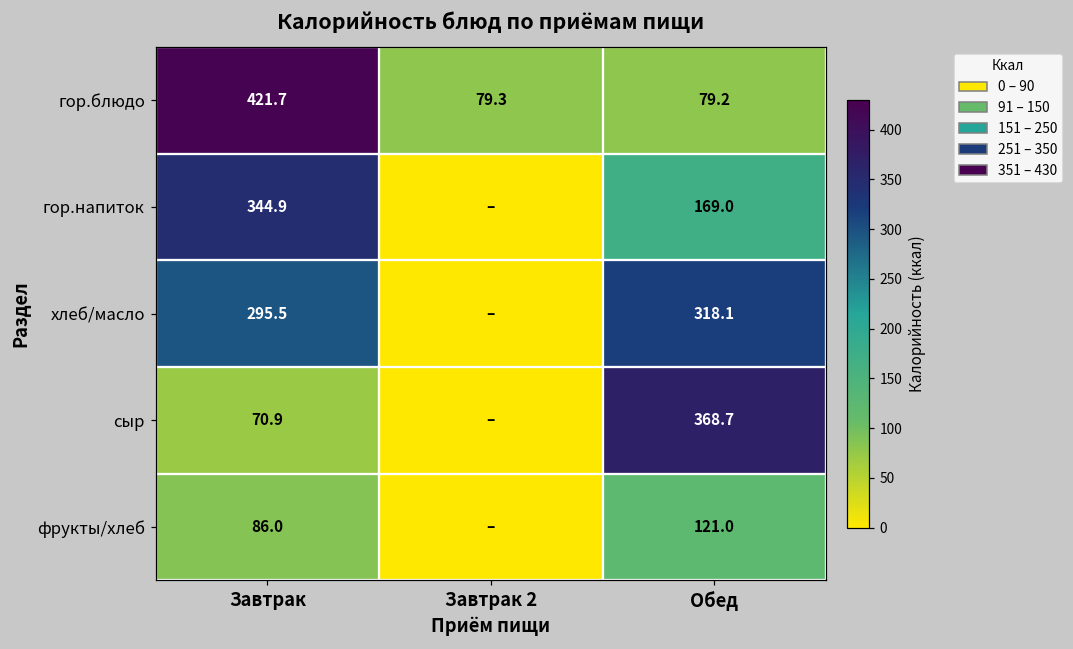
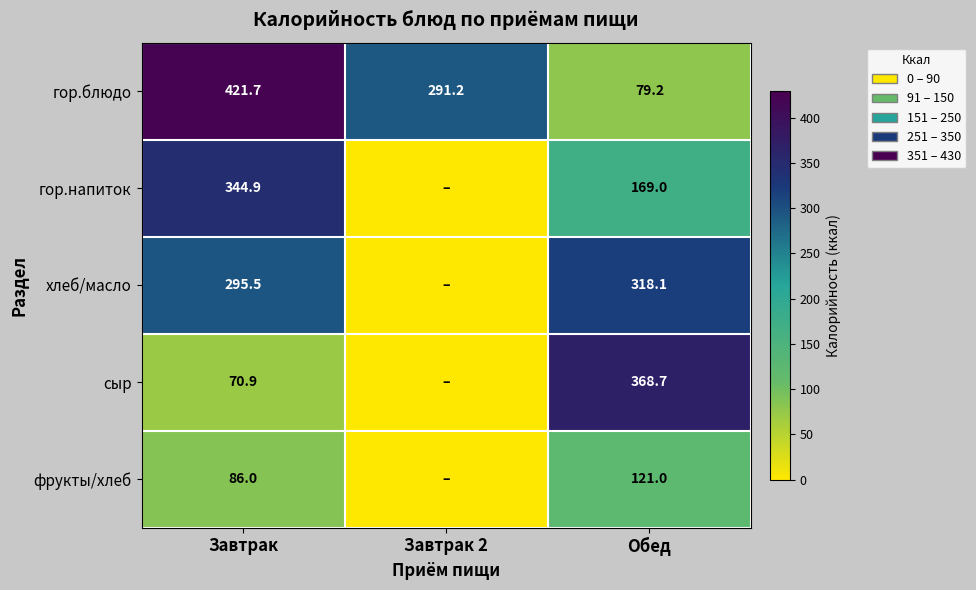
  {
    "гор.блюдо": {
      "Завтрак": 421.7,
-     "Завтрак 2": 79.3,
+     "Завтрак 2": 291.2,
      "Обед": 79.2
    },
    "гор.напиток": {
      "Завтрак": 344.9,
      "Обед": 169.0
    },
    "хлеб/масло": {
      "Завтрак": 295.5,
      "Обед": 318.1
    },
    "сыр": {
      "Завтрак": 70.9,
      "Обед": 368.7
    },
    "фрукты/хлеб": {
      "Завтрак": 86.0,
      "Обед": 121.0
    }
  }
